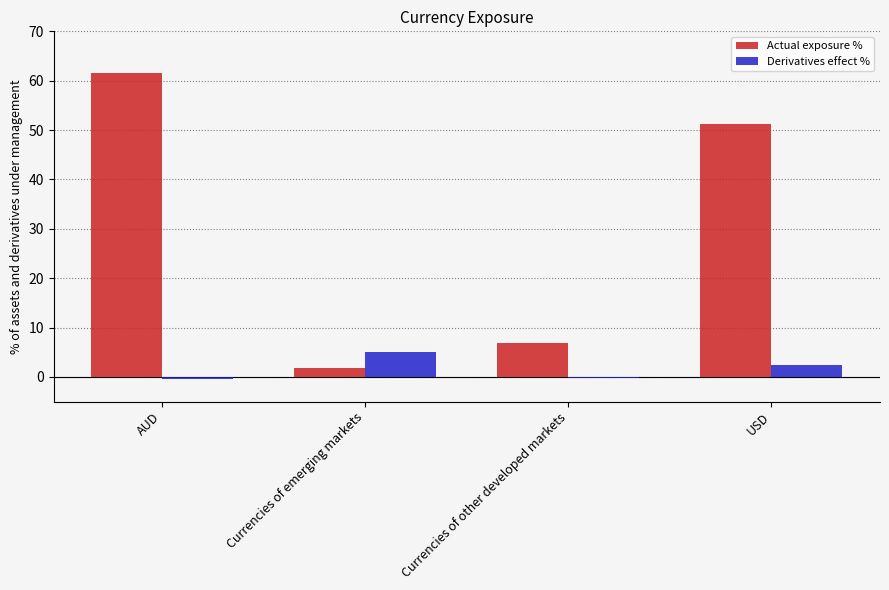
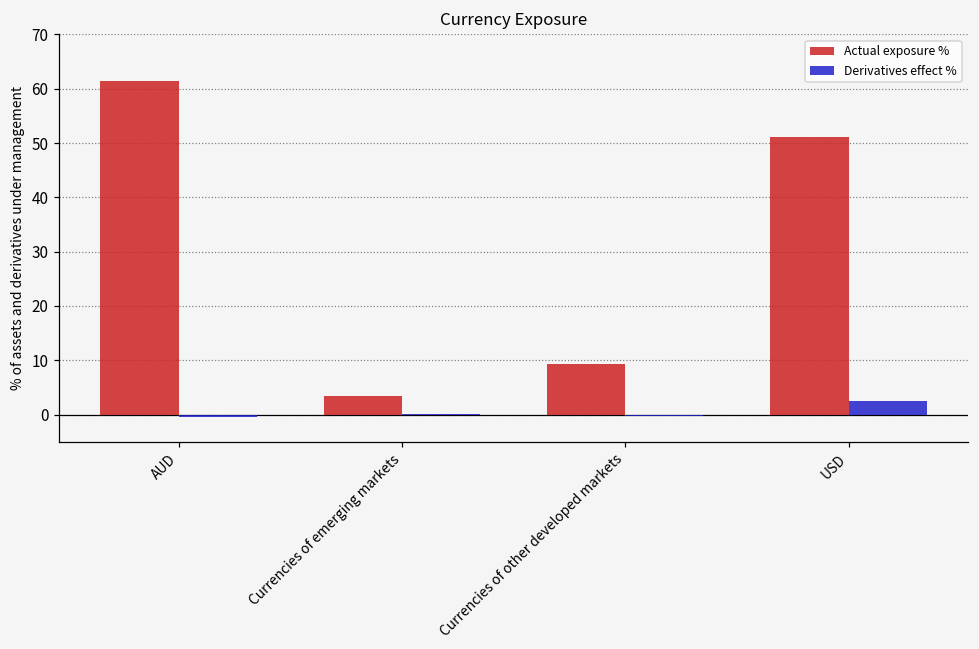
  {
    "Actual exposure %": {
      "AUD": 62,
-     "Currencies of emerging markets": 2,
-     "Currencies of other developed markets": 7,
+     "Currencies of emerging markets": 3,
+     "Currencies of other developed markets": 9,
      "USD": 51
    },
    "Derivatives effect %": {
-     "Currencies of emerging markets": 5,
+     "Currencies of emerging markets": 0,
      "USD": 2
    }
  }
